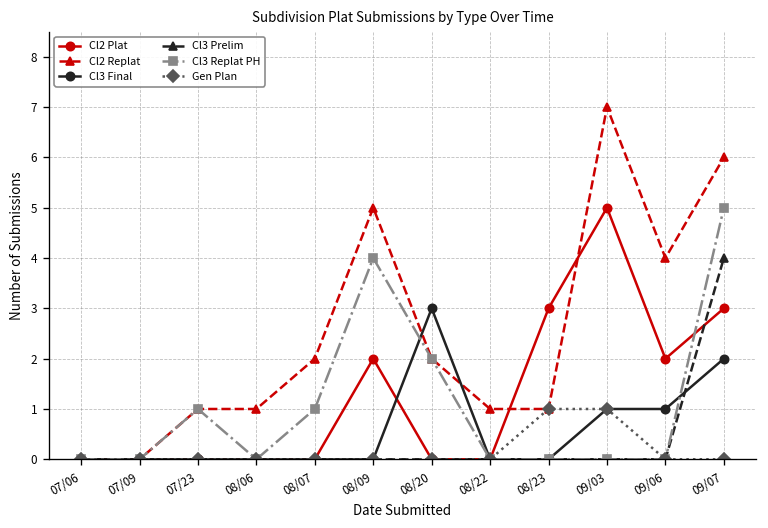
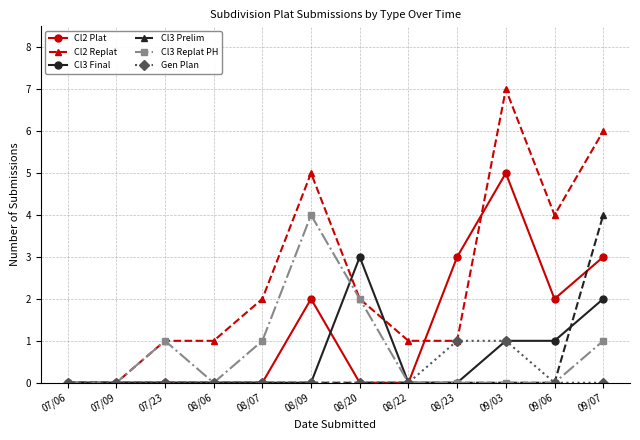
  {
    "Cl3 Replat PH": {
      "08/07": 1,
      "08/09": 4,
-     "09/07": 5
+     "09/07": 1
    },
    "Gen Plan": {
      "09/07": 0
    }
  }
